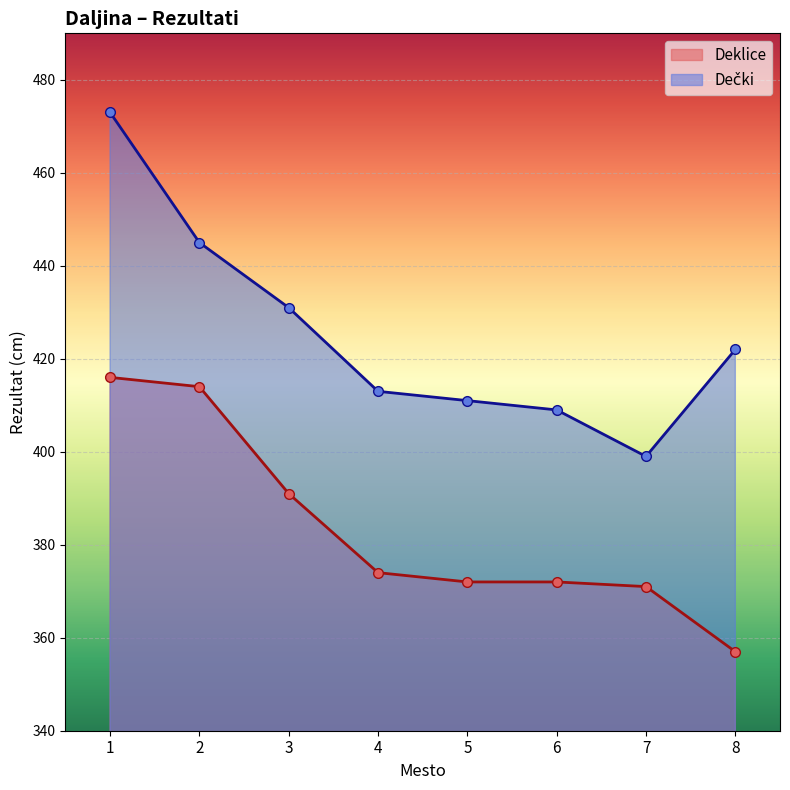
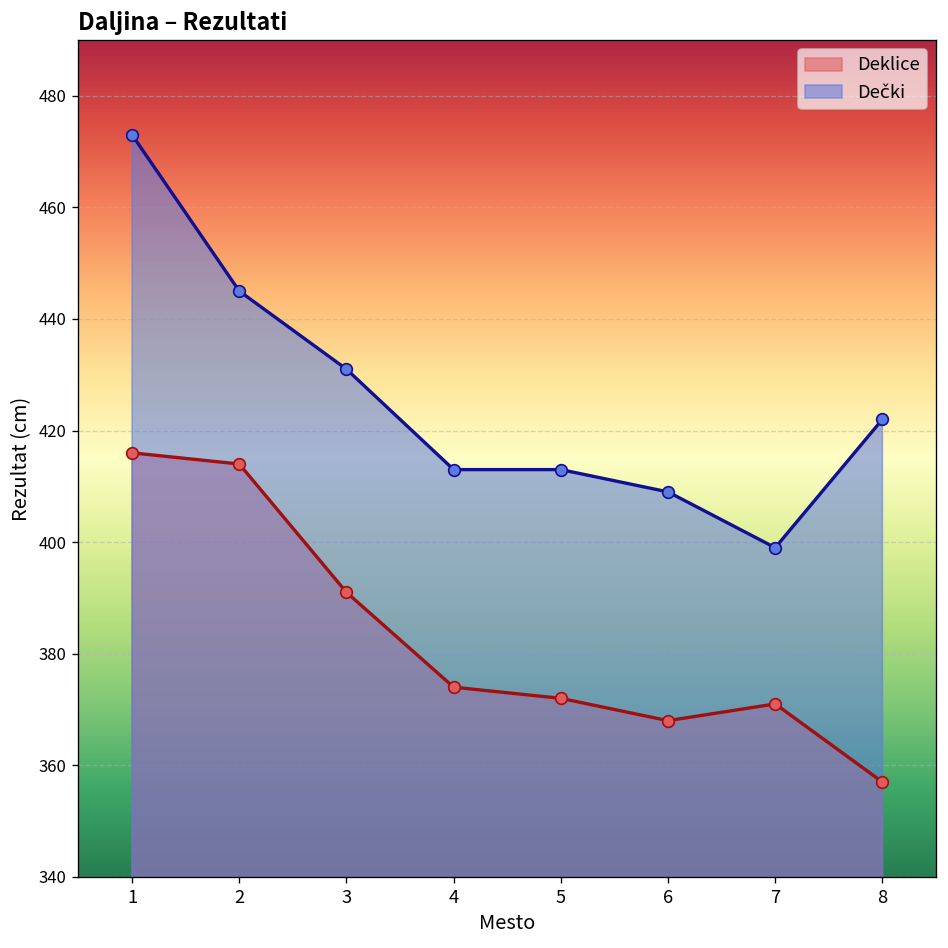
  {
    "Deklice": {
      "1": 416,
      "2": 414,
      "3": 391,
      "4": 374,
      "5": 372,
-     "6": 372,
+     "6": 368,
      "7": 371,
      "8": 357
    },
    "Dečki": {
      "1": 473,
      "2": 445,
      "3": 431,
      "4": 413,
-     "5": 411,
+     "5": 413,
      "6": 409,
      "7": 399,
      "8": 422
    }
  }
